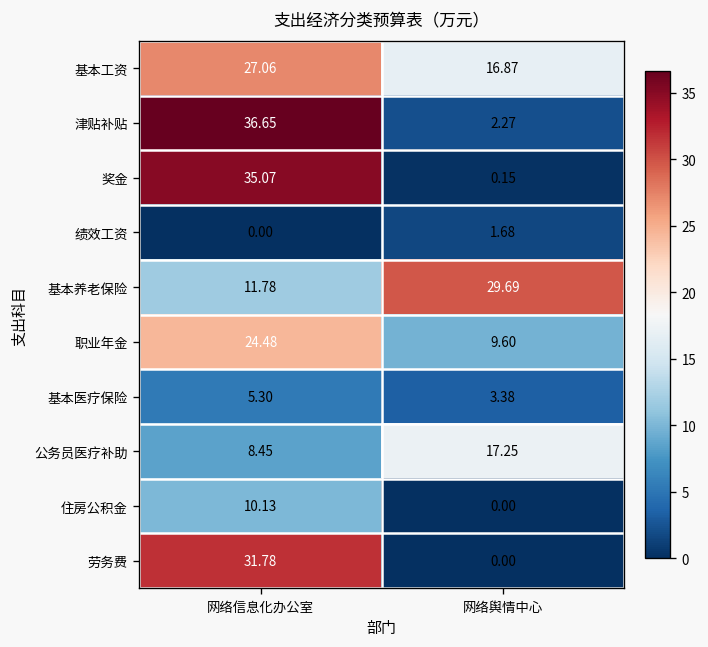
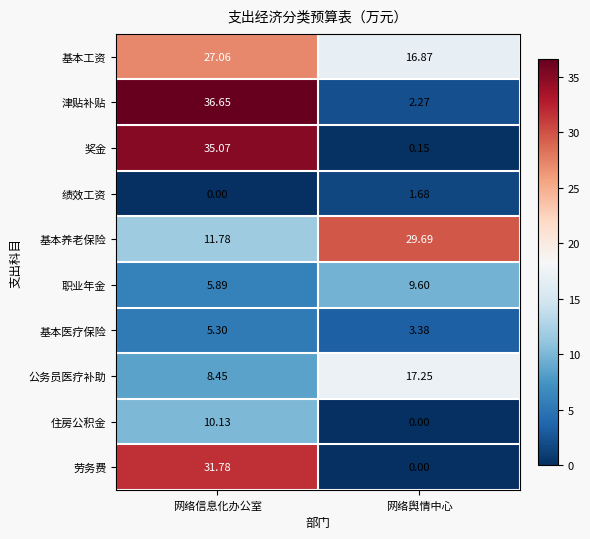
  {
    "基本工资": {
      "网络信息化办公室": 27.06,
      "网络舆情中心": 16.87
    },
    "津贴补贴": {
      "网络信息化办公室": 36.65,
      "网络舆情中心": 2.27
    },
    "奖金": {
      "网络信息化办公室": 35.07,
      "网络舆情中心": 0.15
    },
    "绩效工资": {
      "网络信息化办公室": 0.00,
      "网络舆情中心": 1.68
    },
    "基本养老保险": {
      "网络信息化办公室": 11.78,
      "网络舆情中心": 29.69
    },
    "职业年金": {
-     "网络信息化办公室": 24.48,
+     "网络信息化办公室": 5.89,
      "网络舆情中心": 9.60
    },
    "基本医疗保险": {
      "网络信息化办公室": 5.30,
      "网络舆情中心": 3.38
    },
    "公务员医疗补助": {
      "网络信息化办公室": 8.45,
      "网络舆情中心": 17.25
    },
    "住房公积金": {
      "网络信息化办公室": 10.13,
      "网络舆情中心": 0.00
    },
    "劳务费": {
      "网络信息化办公室": 31.78,
      "网络舆情中心": 0.00
    }
  }
